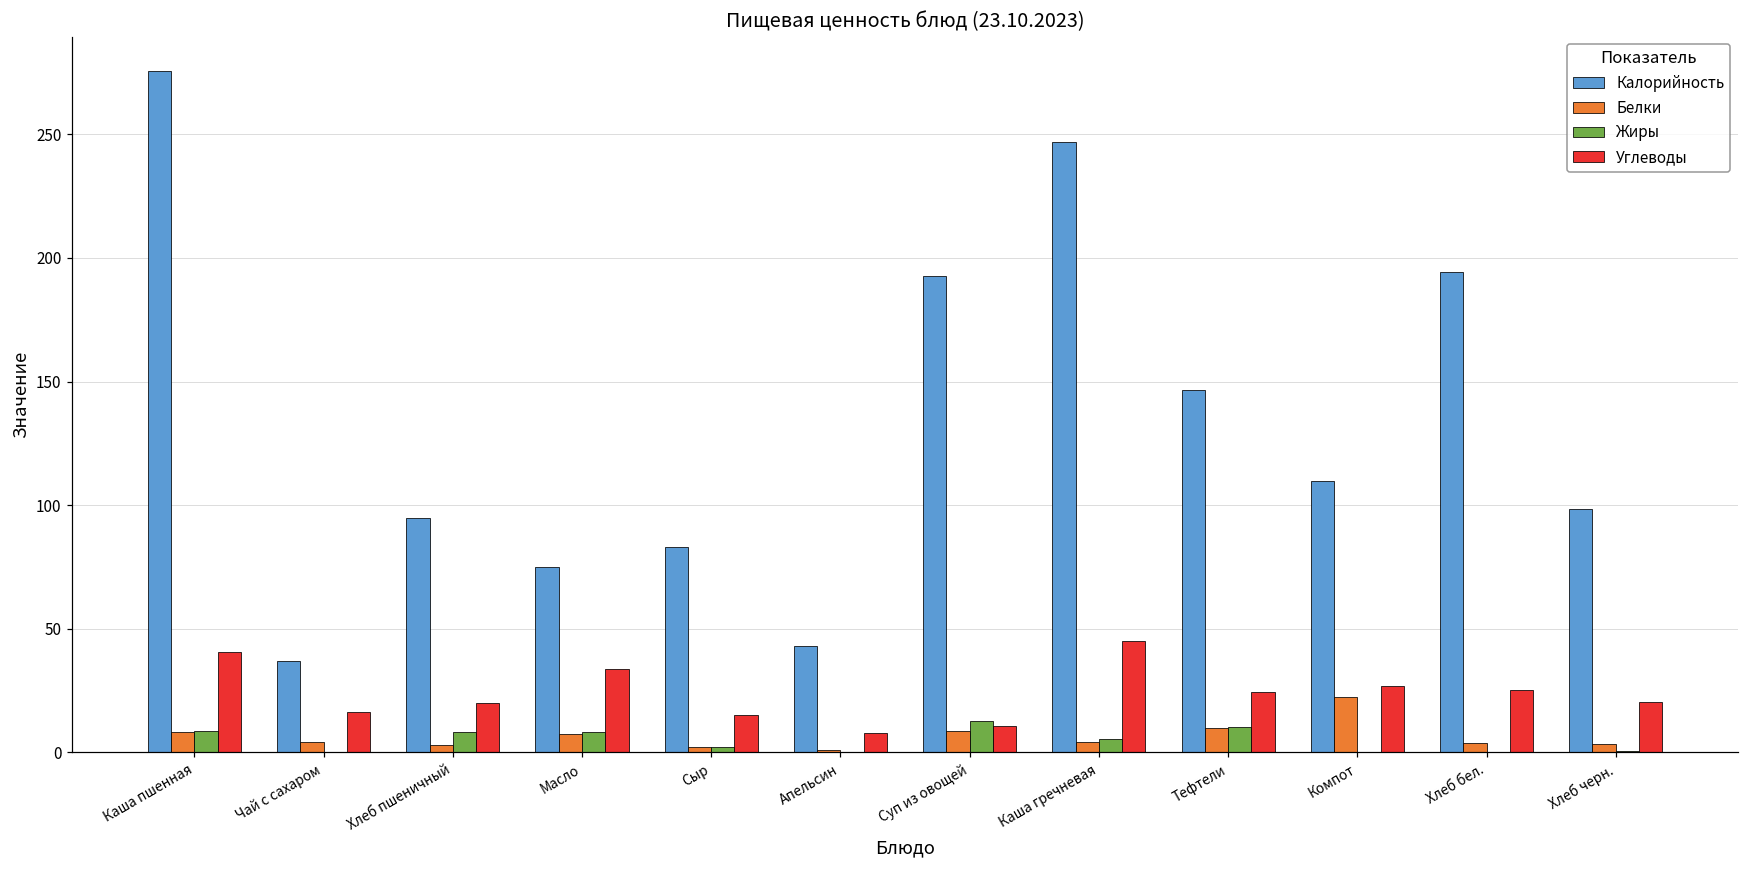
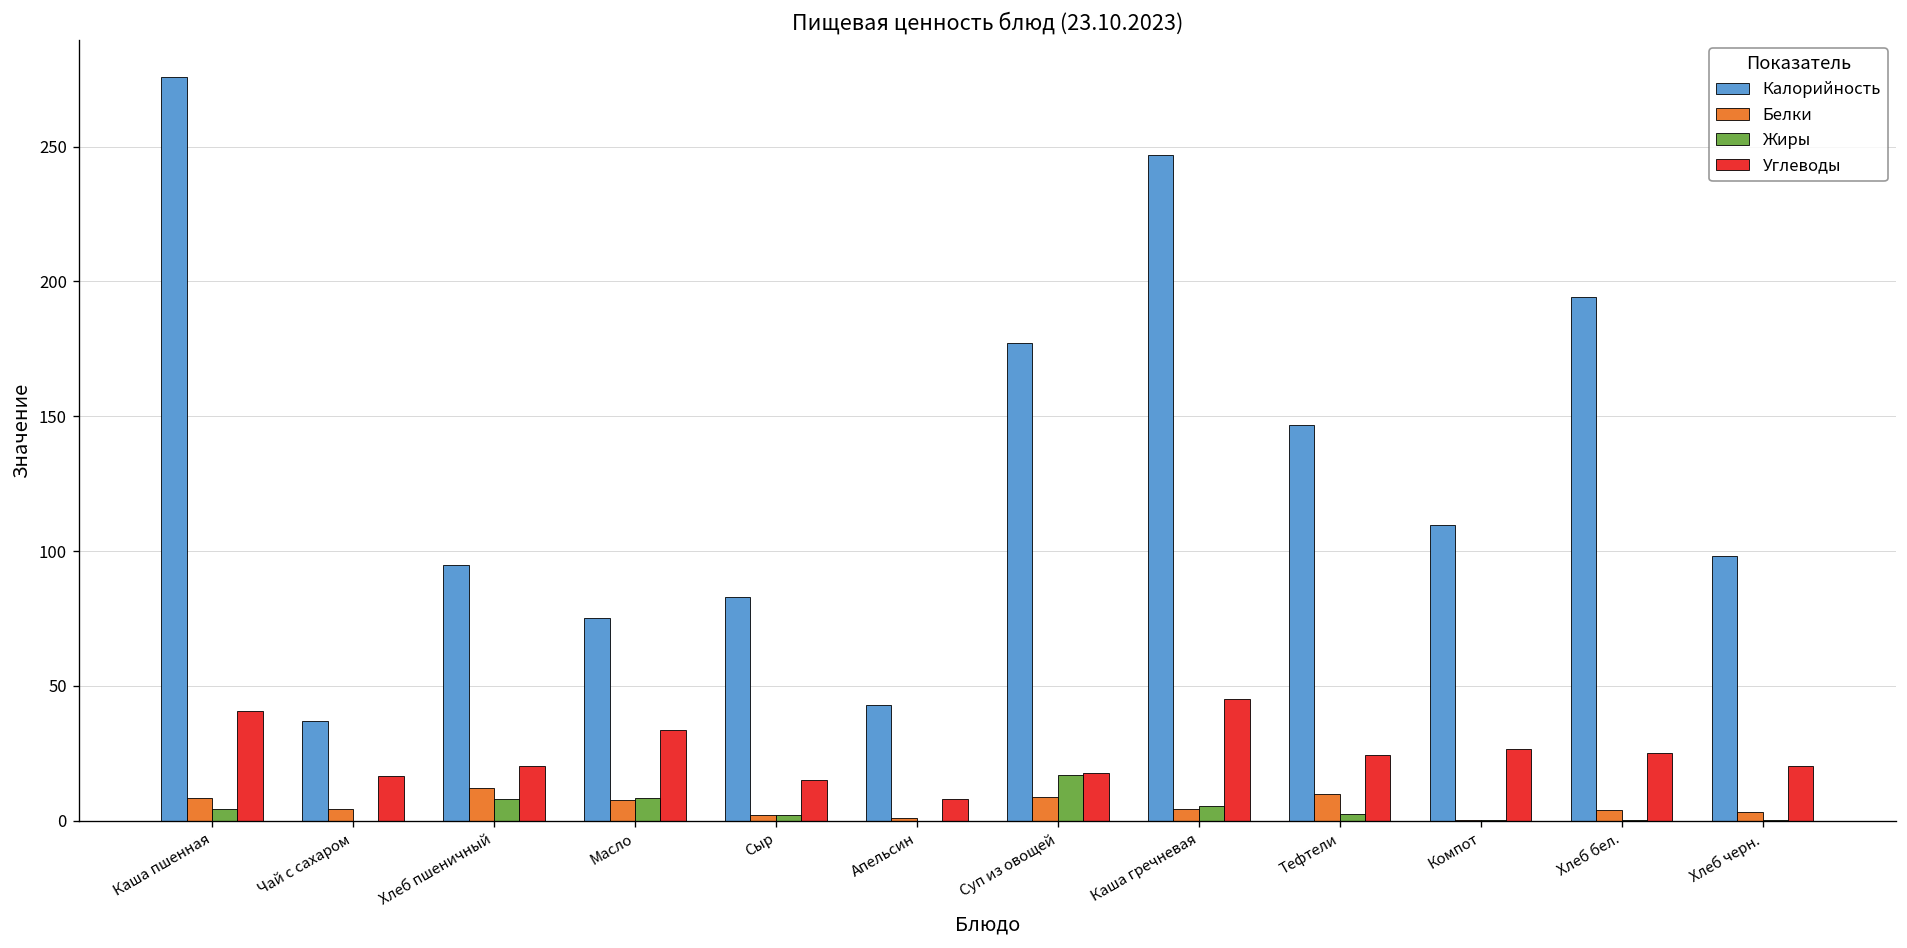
  {
    "Калорийность": {
      "Каша пшенная": 276,
      "Чай с сахаром": 37,
      "Хлеб пшеничный": 95,
      "Масло": 75,
      "Сыр": 83,
      "Апельсин": 43,
-     "Суп из овощей": 193,
+     "Суп из овощей": 177,
      "Каша гречневая": 247,
      "Тефтели": 147,
      "Компот": 110,
      "Хлеб бел.": 194,
      "Хлеб черн.": 98
    },
    "Белки": {
      "Каша пшенная": 8,
      "Чай с сахаром": 4,
-     "Хлеб пшеничный": 3,
+     "Хлеб пшеничный": 12,
      "Масло": 8,
      "Сыр": 2,
      "Суп из овощей": 9,
      "Каша гречневая": 4,
      "Тефтели": 10,
-     "Компот": 22,
+     "Компот": 0,
      "Хлеб бел.": 4,
      "Хлеб черн.": 3
    },
    "Жиры": {
-     "Каша пшенная": 9,
+     "Каша пшенная": 4,
      "Чай с сахаром": 0,
      "Хлеб пшеничный": 8,
      "Масло": 8,
      "Сыр": 2,
      "Апельсин": 0,
-     "Суп из овощей": 13,
+     "Суп из овощей": 17,
      "Каша гречневая": 6,
-     "Тефтели": 10
+     "Тефтели": 2
    },
    "Углеводы": {
      "Каша пшенная": 41,
      "Чай с сахаром": 17,
      "Хлеб пшеничный": 20,
      "Масло": 34,
      "Сыр": 15,
      "Апельсин": 8,
-     "Суп из овощей": 11,
+     "Суп из овощей": 18,
      "Каша гречневая": 45,
      "Тефтели": 24,
      "Компот": 27,
      "Хлеб бел.": 25,
      "Хлеб черн.": 20
    }
  }
